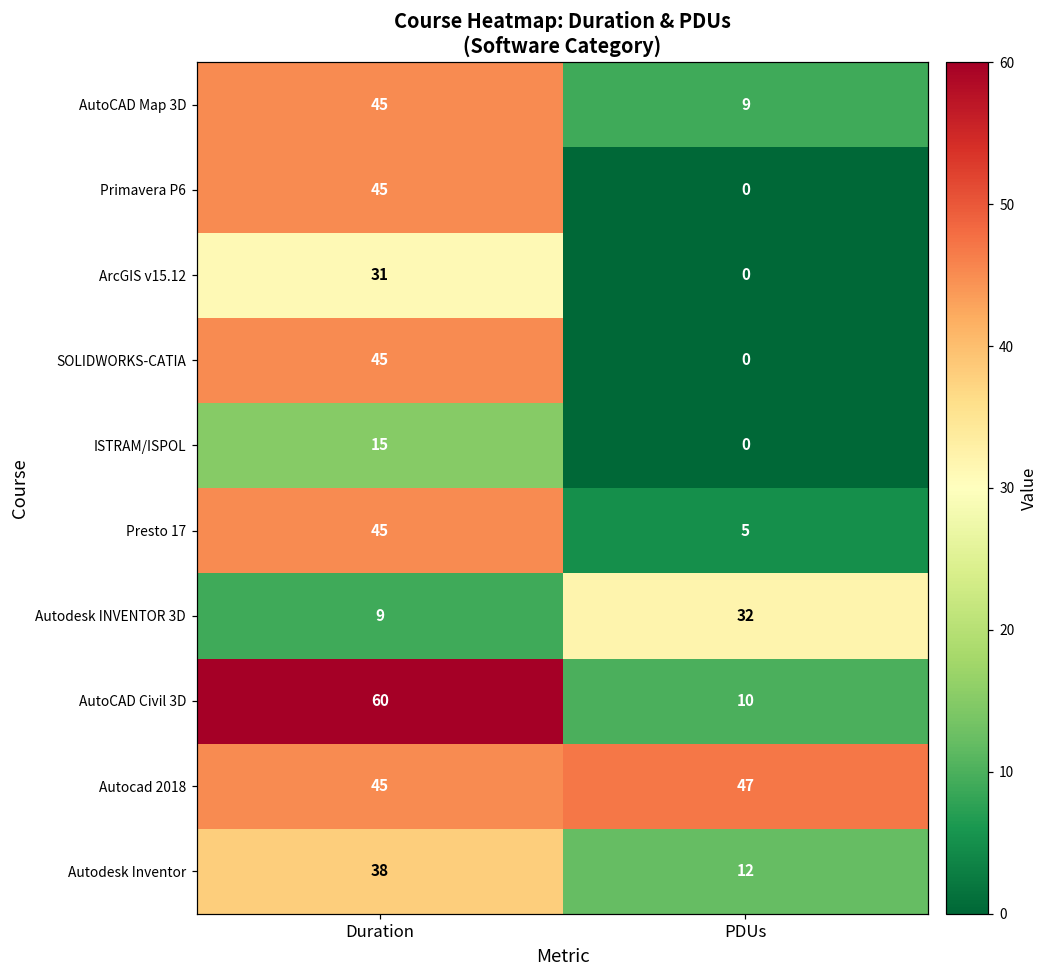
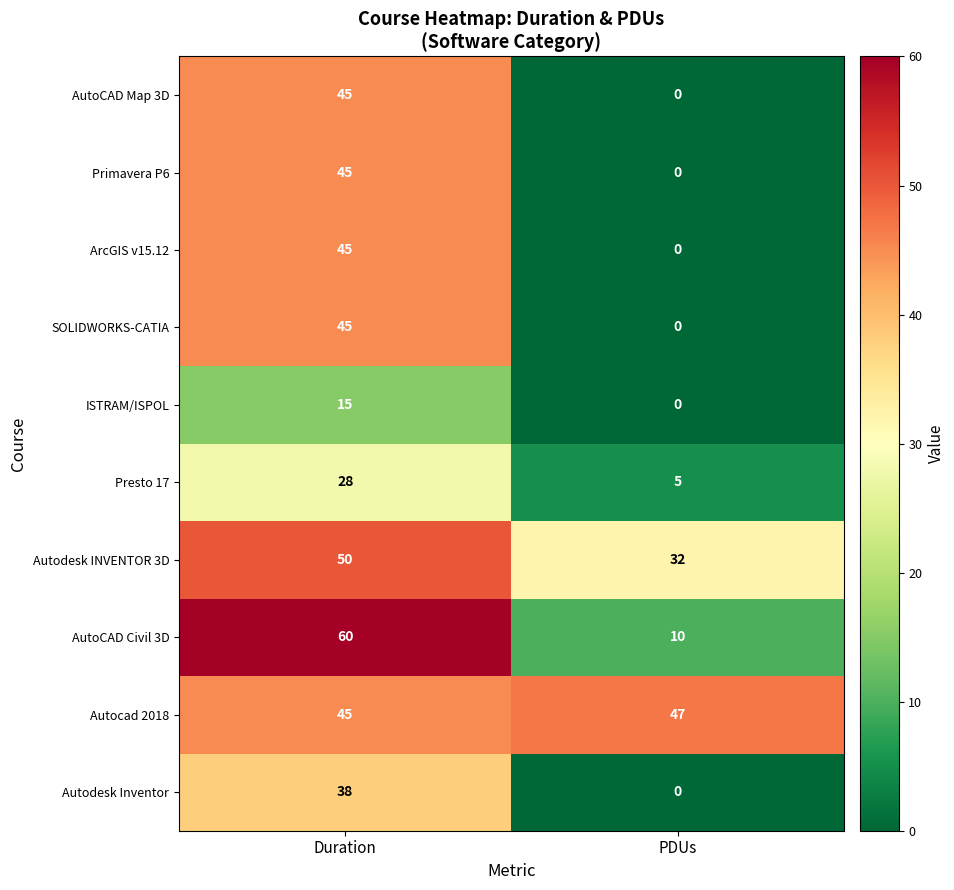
  {
    "AutoCAD Map 3D": {
      "Duration": 45,
-     "PDUs": 9
+     "PDUs": 0
    },
    "Primavera P6": {
      "Duration": 45,
      "PDUs": 0
    },
    "ArcGIS v15.12": {
-     "Duration": 31,
+     "Duration": 45,
      "PDUs": 0
    },
    "SOLIDWORKS-CATIA": {
      "Duration": 45,
      "PDUs": 0
    },
    "ISTRAM/ISPOL": {
      "Duration": 15,
      "PDUs": 0
    },
    "Presto 17": {
-     "Duration": 45,
+     "Duration": 28,
      "PDUs": 5
    },
    "Autodesk INVENTOR 3D": {
-     "Duration": 9,
+     "Duration": 50,
      "PDUs": 32
    },
    "AutoCAD Civil 3D": {
      "Duration": 60,
      "PDUs": 10
    },
    "Autocad 2018": {
      "Duration": 45,
      "PDUs": 47
    },
    "Autodesk Inventor": {
      "Duration": 38,
-     "PDUs": 12
+     "PDUs": 0
    }
  }
